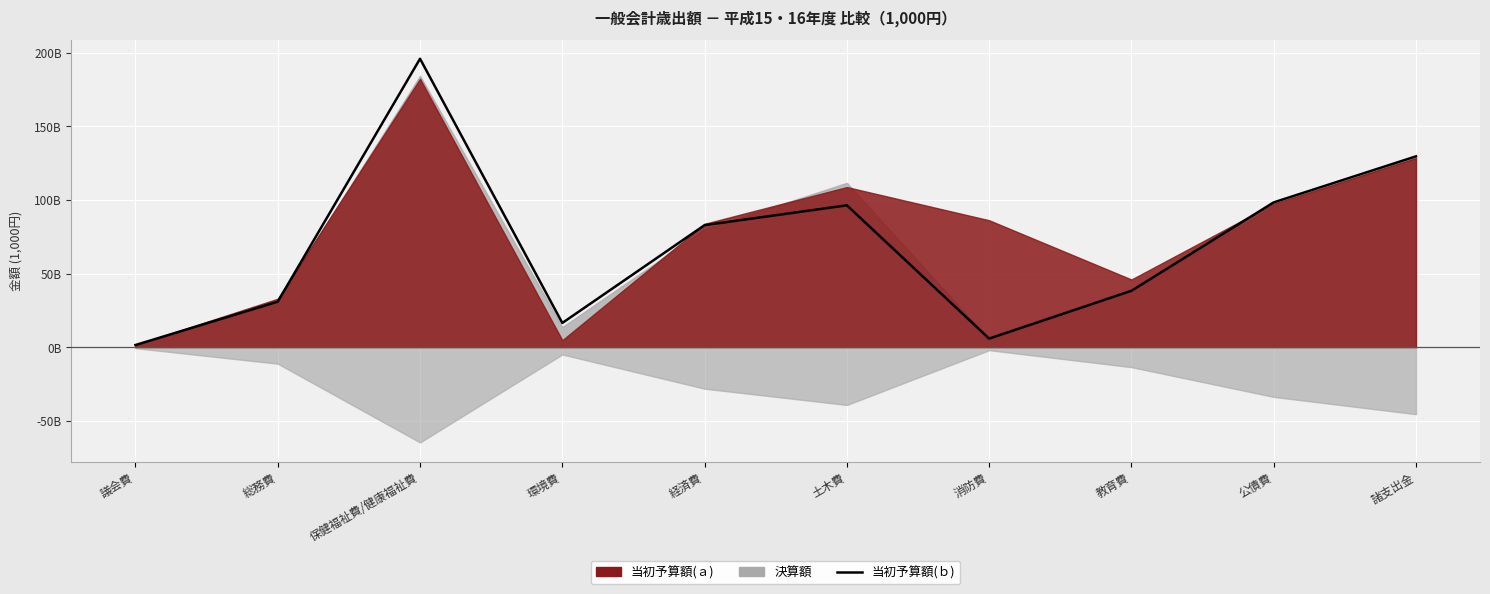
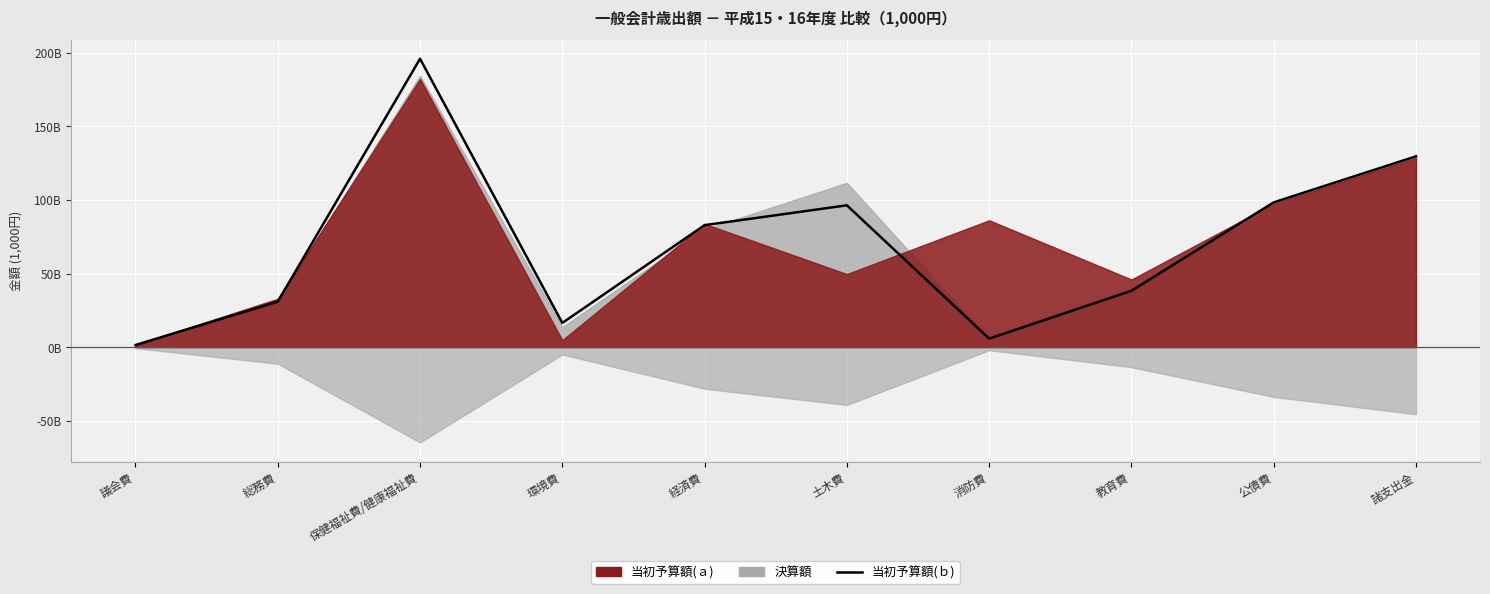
  {
    "当初予算額(ｂ)": {
      "保健福祉費/健康福祉費": 196000000000,
      "環境費": 17000000000,
      "土木費": 96000000000
    },
    "当初予算額(ａ)": {
      "保健福祉費/健康福祉費": 182000000000,
      "環境費": 5000000000,
-     "土木費": 109000000000,
+     "土木費": 50000000000,
      "消防費": 86000000000,
      "教育費": 46000000000
    }
  }
